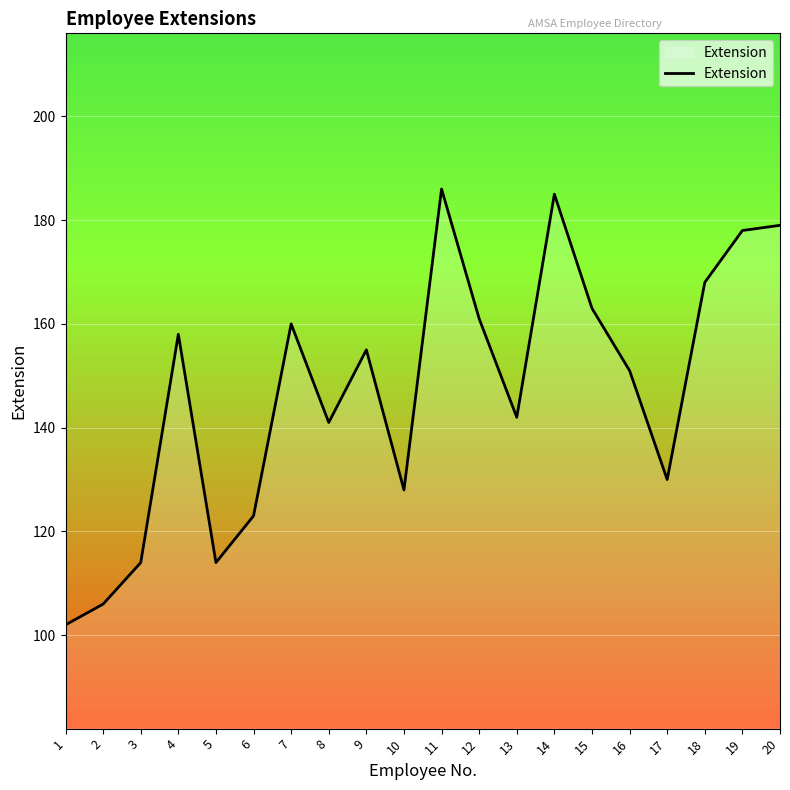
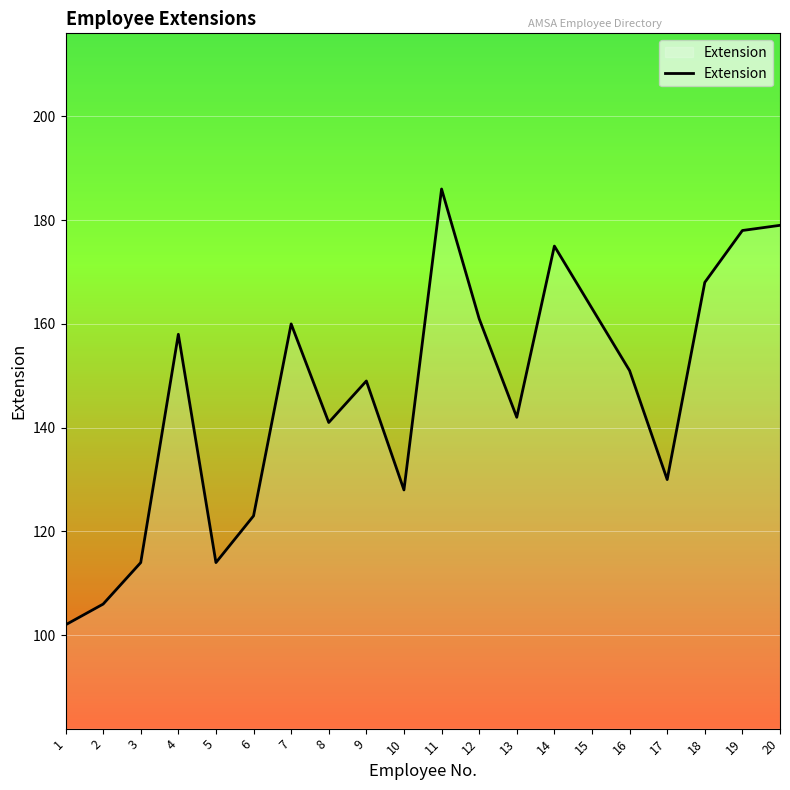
  {
    "1": 102,
    "2": 106,
    "3": 114,
    "4": 158,
    "5": 114,
    "6": 123,
    "7": 160,
    "8": 141,
-   "9": 155,
+   "9": 149,
    "10": 128,
    "11": 186,
    "12": 161,
    "13": 142,
-   "14": 185,
+   "14": 175,
    "15": 163,
    "16": 151,
    "17": 130,
    "18": 168,
    "19": 178,
    "20": 179
  }
